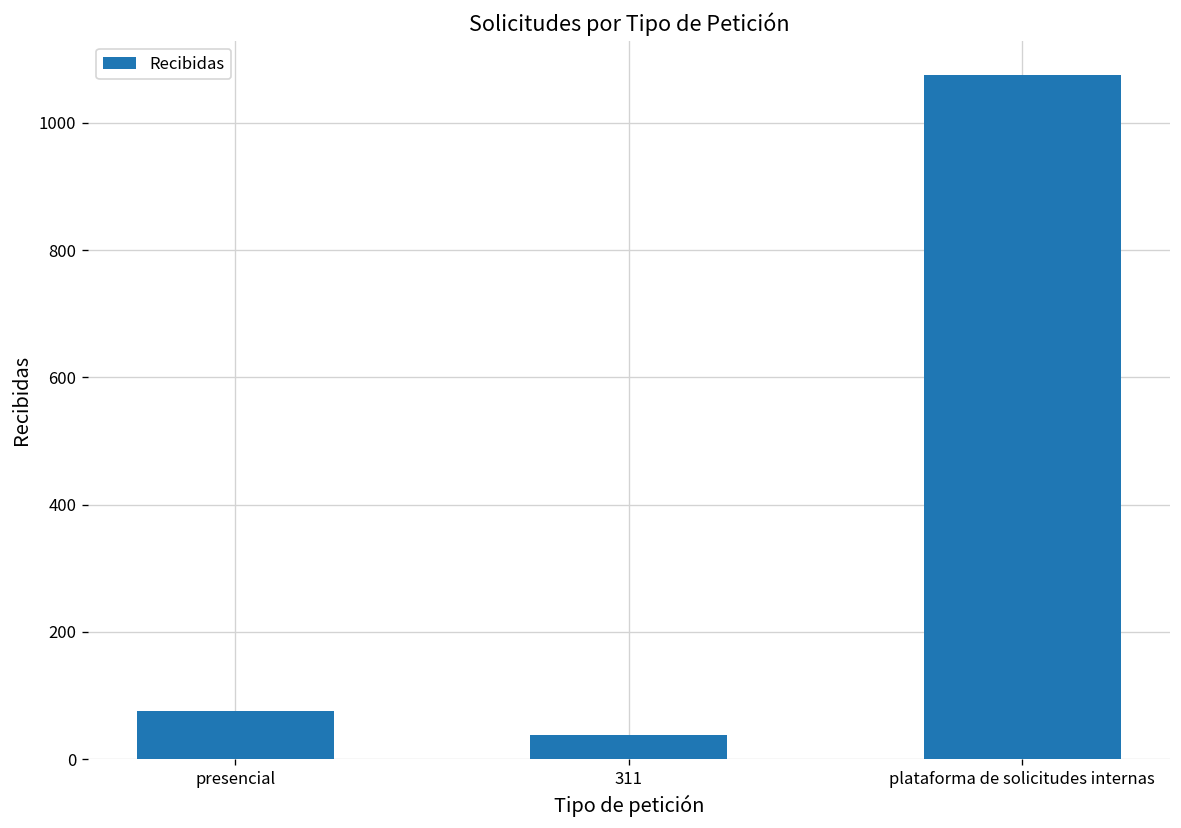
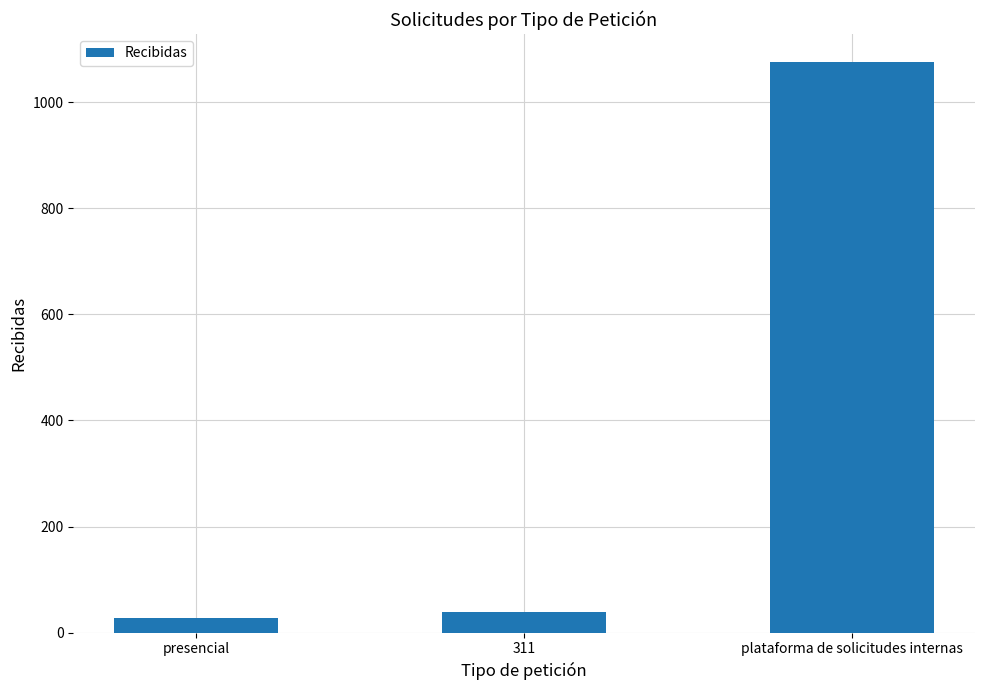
  {
-   "presencial": 80,
+   "presencial": 30,
    "311": 40,
    "plataforma de solicitudes internas": 1080
  }
